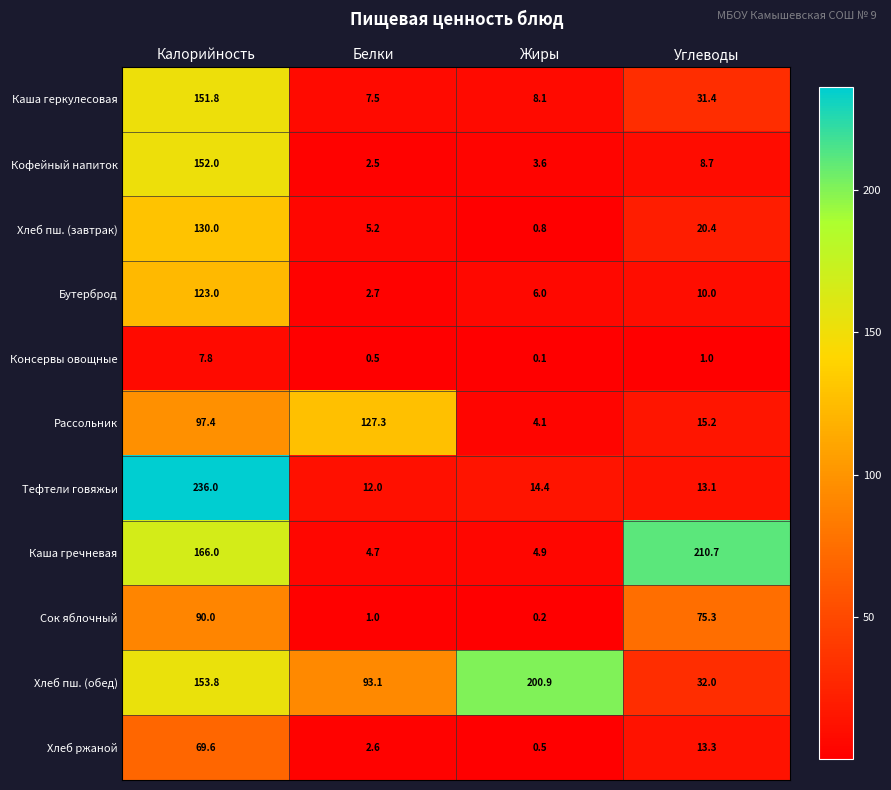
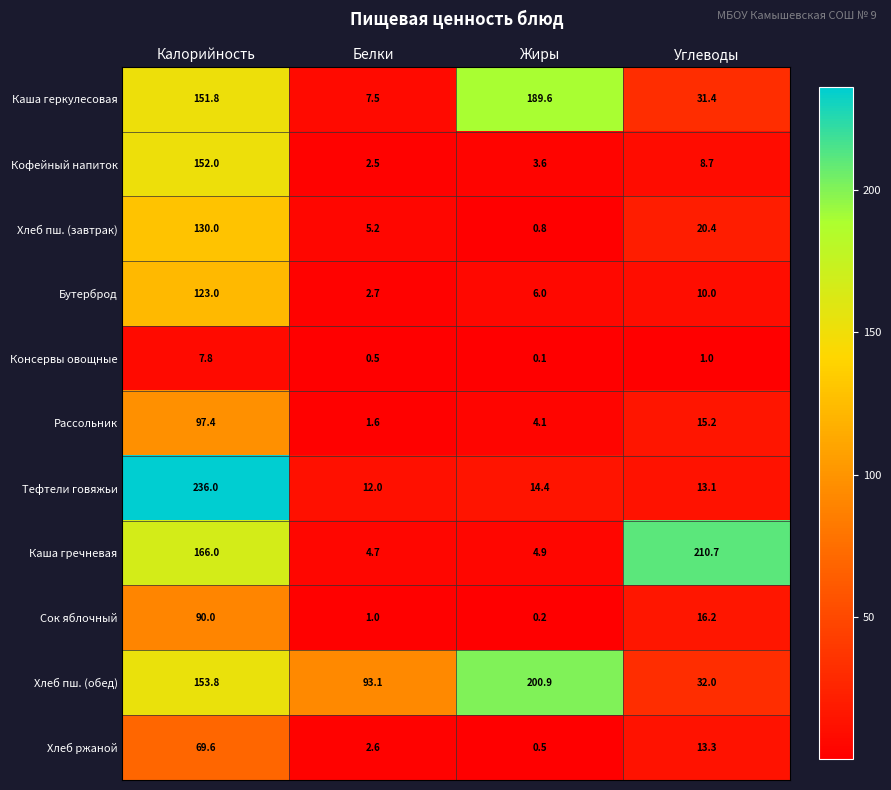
  {
    "Каша геркулесовая": {
      "Калорийность": 151.8,
      "Белки": 7.5,
-     "Жиры": 8.1,
+     "Жиры": 189.6,
      "Углеводы": 31.4
    },
    "Кофейный напиток": {
      "Калорийность": 152.0,
      "Белки": 2.5,
      "Жиры": 3.6,
      "Углеводы": 8.7
    },
    "Хлеб пш. (завтрак)": {
      "Калорийность": 130.0,
      "Белки": 5.2,
      "Жиры": 0.8,
      "Углеводы": 20.4
    },
    "Бутерброд": {
      "Калорийность": 123.0,
      "Белки": 2.7,
      "Жиры": 6.0,
      "Углеводы": 10.0
    },
    "Консервы овощные": {
      "Калорийность": 7.8,
      "Белки": 0.5,
      "Жиры": 0.1,
      "Углеводы": 1.0
    },
    "Рассольник": {
      "Калорийность": 97.4,
-     "Белки": 127.3,
+     "Белки": 1.6,
      "Жиры": 4.1,
      "Углеводы": 15.2
    },
    "Тефтели говяжьи": {
      "Калорийность": 236.0,
      "Белки": 12.0,
      "Жиры": 14.4,
      "Углеводы": 13.1
    },
    "Каша гречневая": {
      "Калорийность": 166.0,
      "Белки": 4.7,
      "Жиры": 4.9,
      "Углеводы": 210.7
    },
    "Сок яблочный": {
      "Калорийность": 90.0,
      "Белки": 1.0,
      "Жиры": 0.2,
-     "Углеводы": 75.3
+     "Углеводы": 16.2
    },
    "Хлеб пш. (обед)": {
      "Калорийность": 153.8,
      "Белки": 93.1,
      "Жиры": 200.9,
      "Углеводы": 32.0
    },
    "Хлеб ржаной": {
      "Калорийность": 69.6,
      "Белки": 2.6,
      "Жиры": 0.5,
      "Углеводы": 13.3
    }
  }
